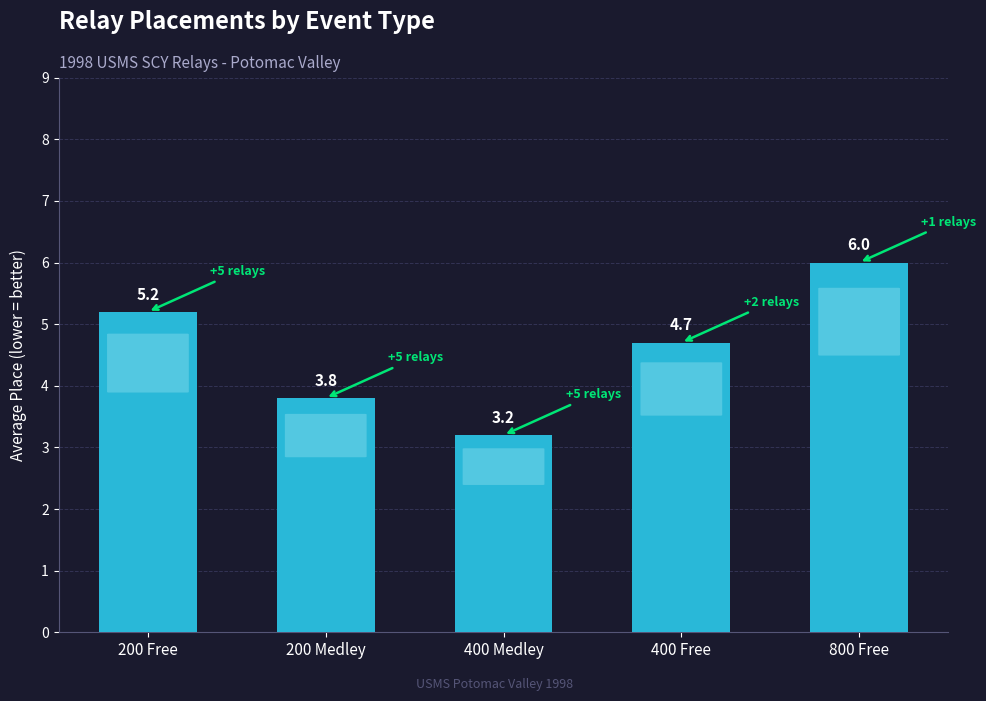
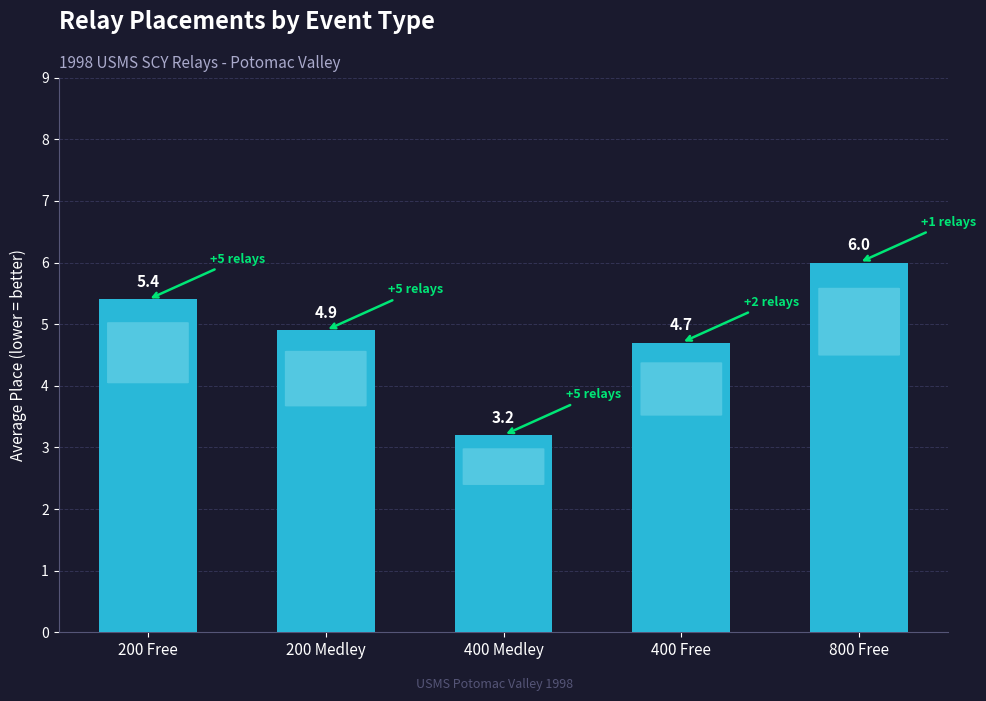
  {
-   "200 Free": 5.2,
-   "200 Medley": 3.8
+   "200 Free": 5.4,
+   "200 Medley": 4.9
  }
